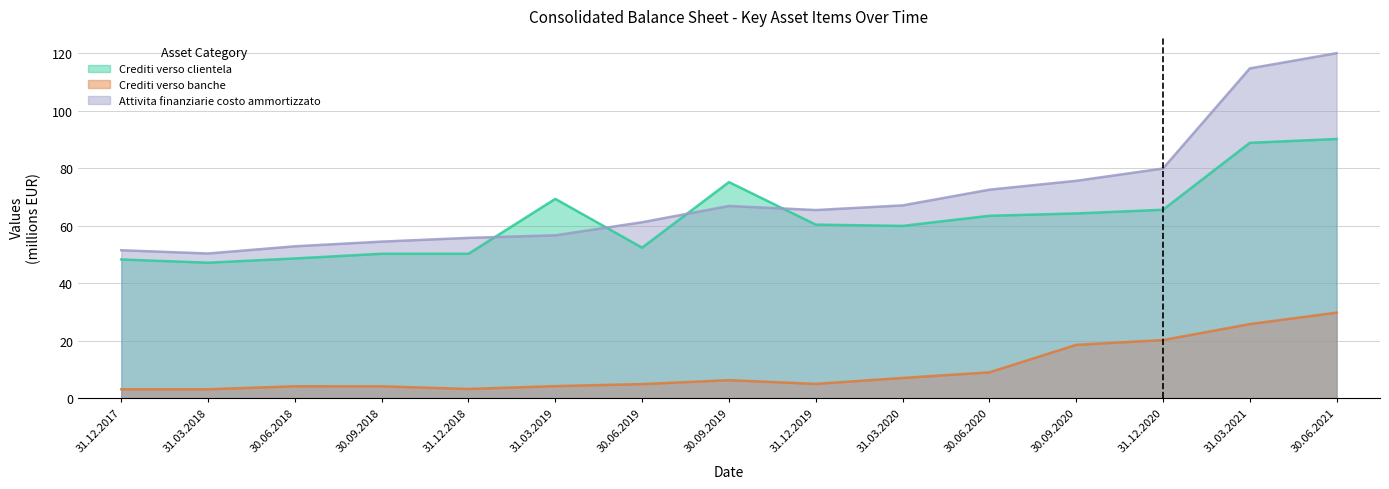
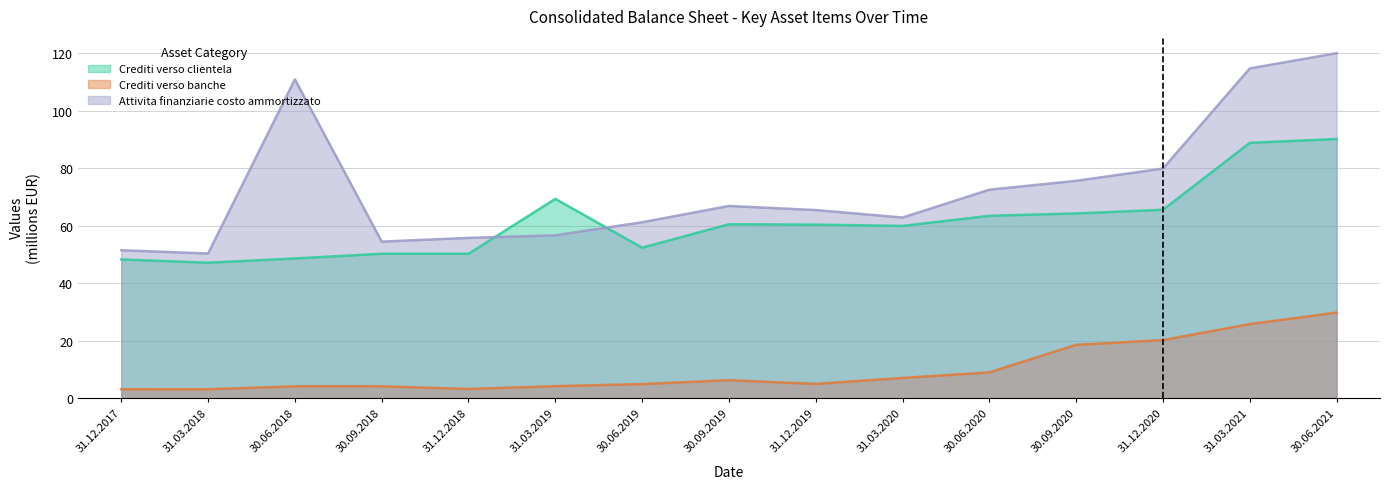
  {
    "Crediti verso clientela": {
      "31.12.2017": 48,
      "31.03.2018": 47,
      "30.06.2018": 49,
      "30.09.2018": 50,
      "31.12.2018": 50,
      "31.03.2019": 69,
      "30.06.2019": 52,
-     "30.09.2019": 75,
+     "30.09.2019": 61,
      "31.12.2019": 60,
      "31.03.2020": 60,
      "30.06.2020": 64,
      "30.09.2020": 64,
      "31.12.2020": 66,
      "31.03.2021": 89,
      "30.06.2021": 90
    },
    "Crediti verso banche": {
      "31.12.2017": 3,
      "31.03.2018": 3,
      "30.06.2018": 4,
      "30.09.2018": 4,
      "31.12.2018": 3,
      "31.03.2019": 4,
      "30.06.2019": 5,
      "30.09.2019": 6,
      "31.12.2019": 5,
      "31.03.2020": 7,
      "30.06.2020": 9,
      "30.09.2020": 19,
      "31.12.2020": 20,
      "31.03.2021": 26,
      "30.06.2021": 30
    },
    "Attivita finanziarie costo ammortizzato": {
      "31.12.2017": 52,
      "31.03.2018": 50,
-     "30.06.2018": 53,
+     "30.06.2018": 111,
      "30.09.2018": 55,
      "31.12.2018": 56,
      "31.03.2019": 57,
      "30.06.2019": 61,
      "30.09.2019": 67,
      "31.12.2019": 66,
-     "31.03.2020": 67,
+     "31.03.2020": 63,
      "30.06.2020": 73,
      "30.09.2020": 76,
      "31.12.2020": 80,
      "31.03.2021": 115,
      "30.06.2021": 120
    }
  }
